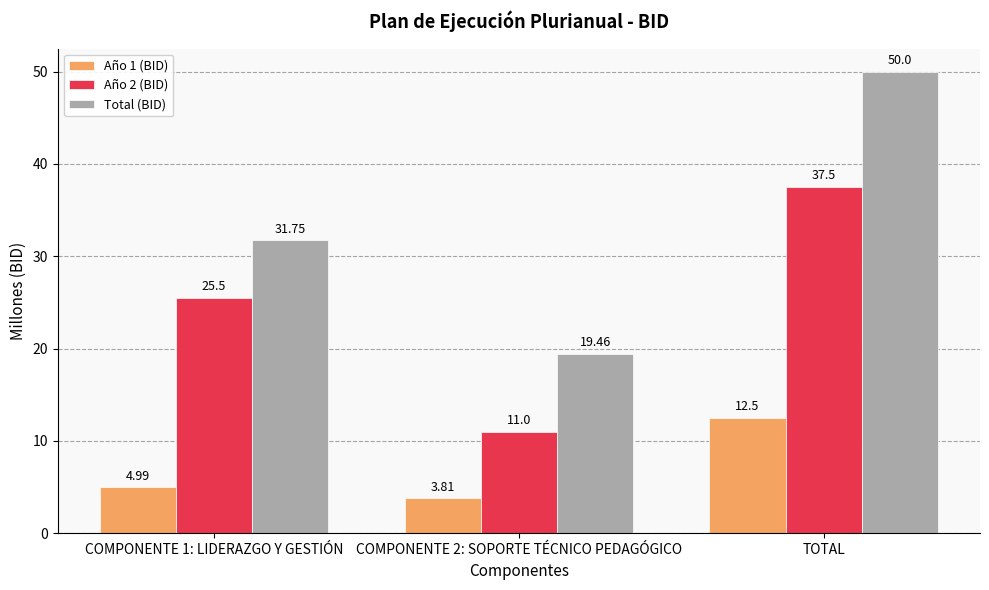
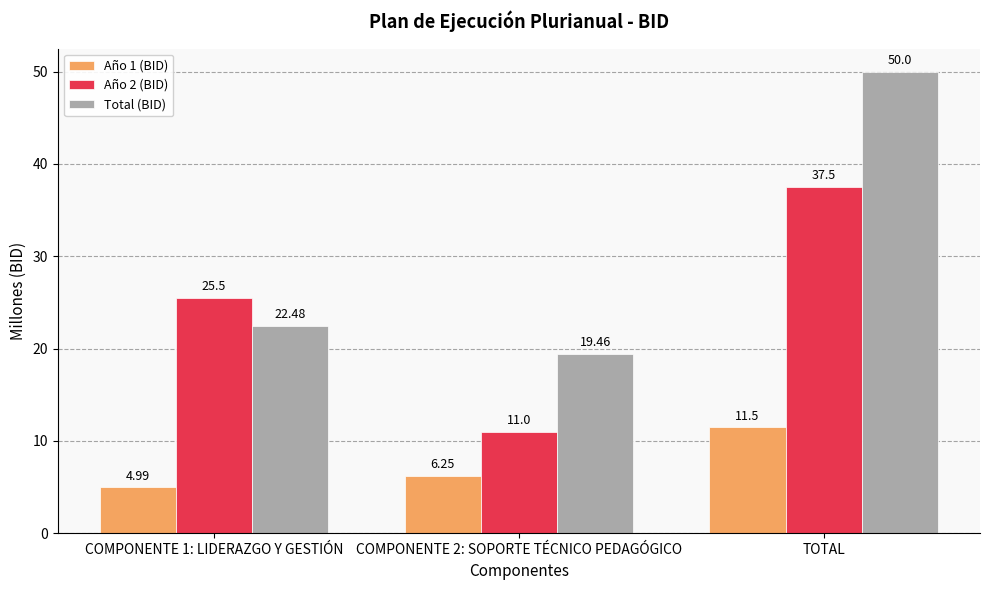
  {
    "Año 1 (BID)": {
      "COMPONENTE 1: LIDERAZGO Y GESTIÓN": 4.99,
-     "COMPONENTE 2: SOPORTE TÉCNICO PEDAGÓGICO": 3.81,
-     "TOTAL": 12.5
+     "COMPONENTE 2: SOPORTE TÉCNICO PEDAGÓGICO": 6.25,
+     "TOTAL": 11.5
    },
    "Año 2 (BID)": {
      "COMPONENTE 1: LIDERAZGO Y GESTIÓN": 25.5,
      "COMPONENTE 2: SOPORTE TÉCNICO PEDAGÓGICO": 11.0,
      "TOTAL": 37.5
    },
    "Total (BID)": {
-     "COMPONENTE 1: LIDERAZGO Y GESTIÓN": 31.75,
+     "COMPONENTE 1: LIDERAZGO Y GESTIÓN": 22.48,
      "COMPONENTE 2: SOPORTE TÉCNICO PEDAGÓGICO": 19.46,
      "TOTAL": 50.0
    }
  }
